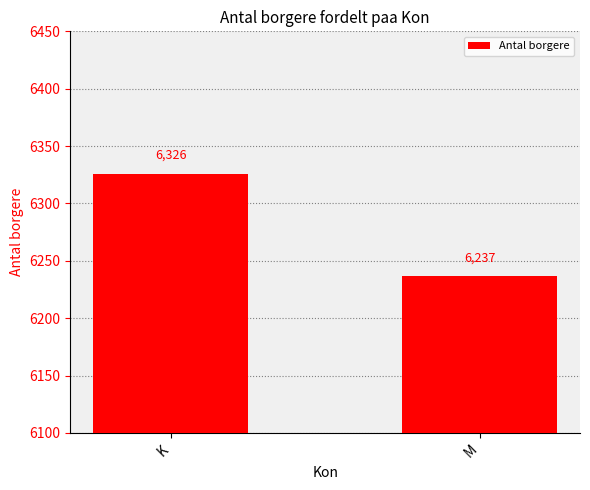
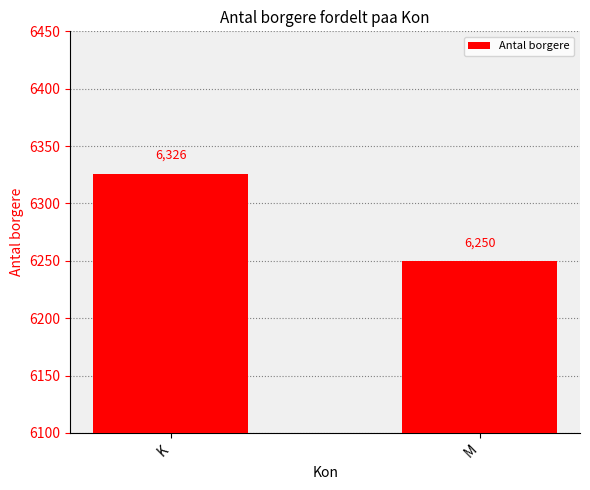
  {
    "K": "6,326",
-   "M": "6,237"
+   "M": "6,250"
  }
